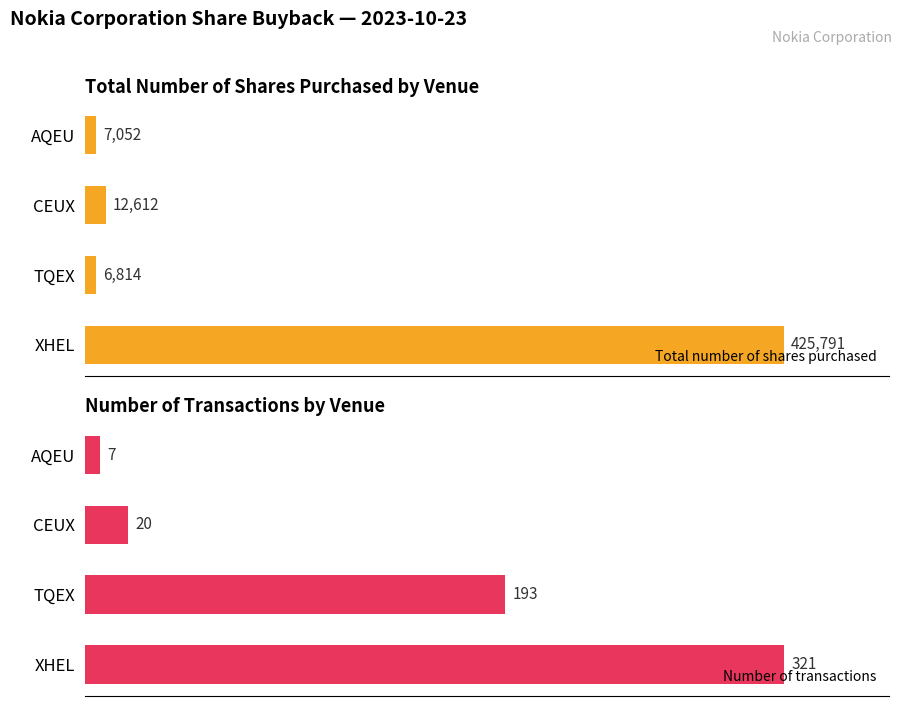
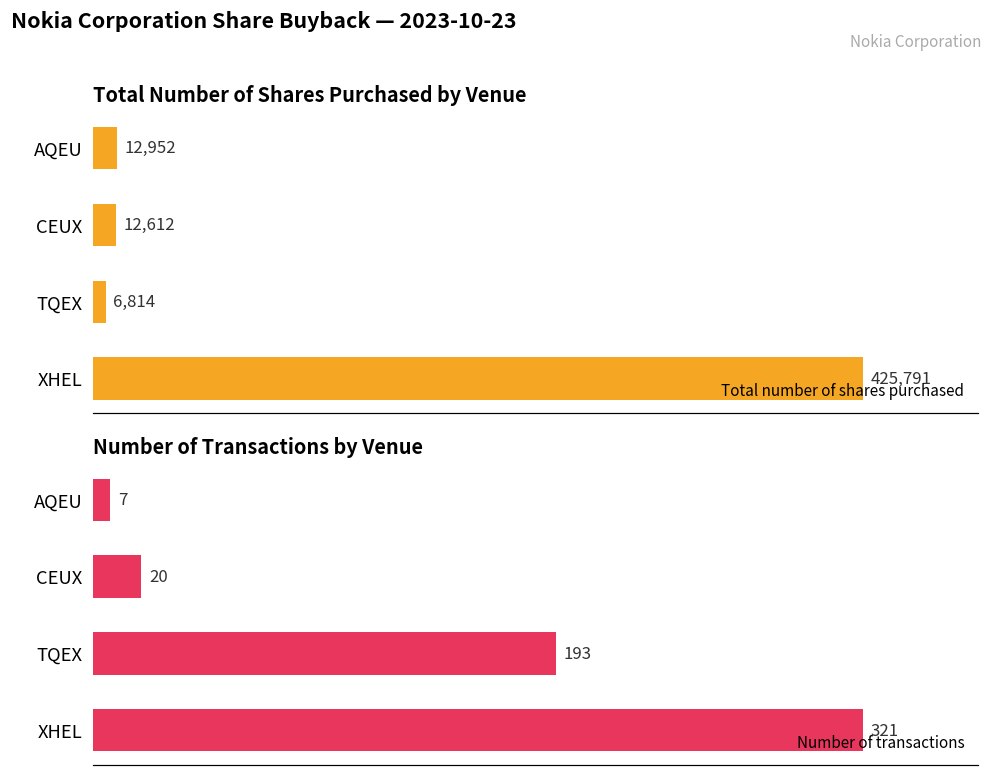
  {
    "Total Number of Shares Purchased by Venue": {
-     "AQEU": "7,052",
+     "AQEU": "12,952",
      "CEUX": "12,612",
      "TQEX": "6,814",
      "XHEL": "425,791"
    },
    "Number of Transactions by Venue": {
      "AQEU": "7",
      "CEUX": "20",
      "TQEX": "193",
      "XHEL": "321"
    }
  }
